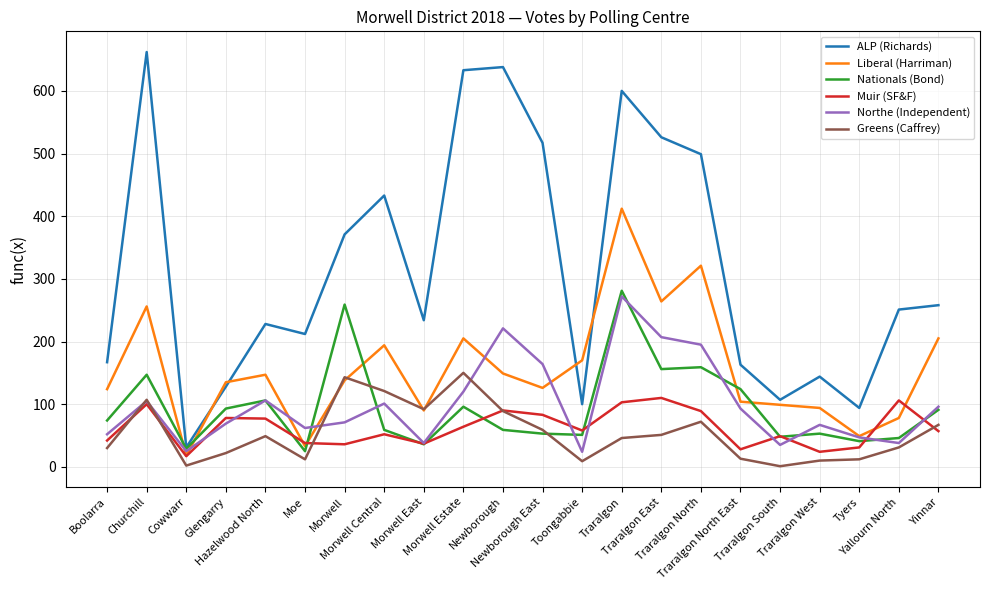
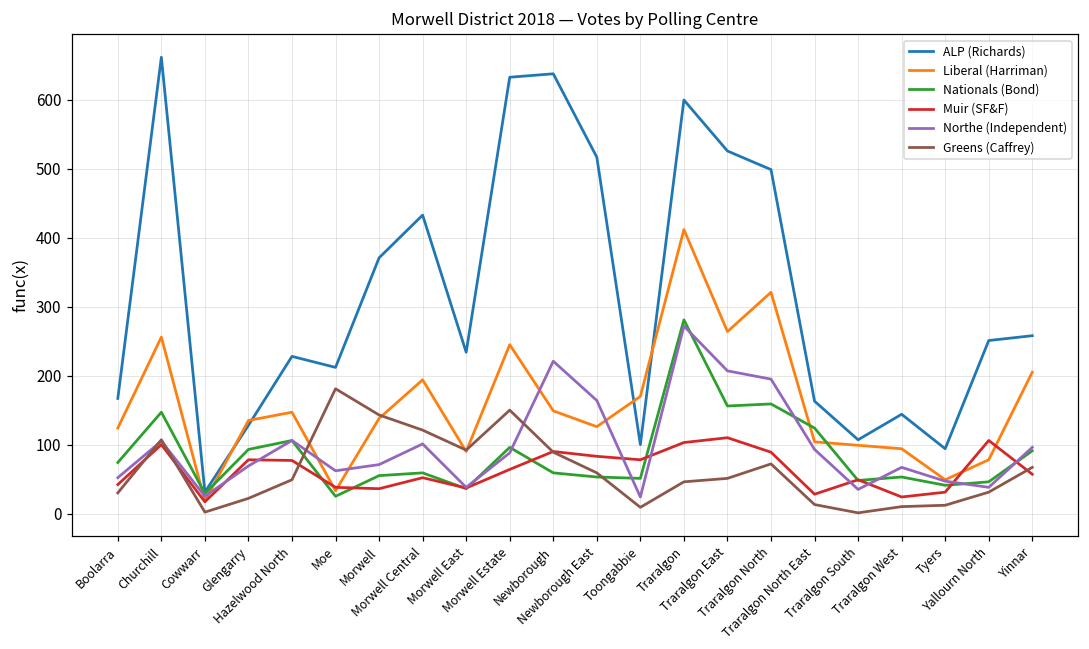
  {
    "ALP (Richards)": {
      "Boolarra": 170,
      "Churchill": 660,
      "Glengarry": 130,
      "Hazelwood North": 230,
      "Moe": 210,
      "Morwell": 370,
      "Morwell Central": 430,
      "Morwell East": 230,
      "Morwell Estate": 630,
      "Newborough": 640,
      "Newborough East": 520,
      "Toongabbie": 100,
      "Traralgon": 600,
      "Traralgon East": 530,
      "Traralgon North": 500,
      "Traralgon North East": 160,
      "Traralgon South": 110,
      "Traralgon West": 140,
      "Tyers": 90,
      "Yallourn North": 250,
      "Yinnar": 260
    },
    "Liberal (Harriman)": {
      "Boolarra": 120,
      "Churchill": 260,
      "Glengarry": 140,
      "Hazelwood North": 150,
      "Moe": 30,
      "Morwell": 140,
      "Morwell Central": 190,
-     "Morwell Estate": 210,
+     "Morwell Estate": 250,
      "Newborough": 150,
      "Newborough East": 130,
      "Toongabbie": 170,
      "Traralgon": 410,
      "Traralgon East": 260,
      "Traralgon North": 320,
      "Traralgon North East": 100,
      "Traralgon South": 100,
      "Traralgon West": 90,
      "Yallourn North": 80,
      "Yinnar": 210
    },
    "Nationals (Bond)": {
      "Boolarra": 70,
      "Churchill": 150,
      "Glengarry": 90,
      "Moe": 30,
-     "Morwell": 260,
+     "Morwell": 60,
      "Morwell Central": 60,
      "Morwell Estate": 100,
      "Newborough": 60,
      "Newborough East": 50,
      "Toongabbie": 50,
      "Traralgon": 280,
      "Traralgon East": 160,
      "Traralgon North": 160,
      "Traralgon North East": 120,
      "Traralgon West": 50,
      "Tyers": 40,
      "Yallourn North": 50,
      "Yinnar": 90
    },
    "Muir (SF&F)": {
      "Boolarra": 40,
      "Churchill": 100,
      "Glengarry": 80,
      "Hazelwood North": 80,
      "Moe": 40,
      "Morwell": 40,
      "Morwell Central": 50,
      "Morwell Estate": 60,
      "Newborough East": 80,
-     "Toongabbie": 60,
+     "Toongabbie": 80,
      "Traralgon": 100,
      "Traralgon East": 110,
      "Traralgon North": 90,
      "Traralgon North East": 30,
      "Traralgon West": 20,
      "Tyers": 30,
      "Yallourn North": 110,
      "Yinnar": 60
    },
    "Northe (Independent)": {
      "Boolarra": 50,
      "Glengarry": 70,
      "Moe": 60,
      "Morwell": 70,
      "Morwell Central": 100,
-     "Morwell Estate": 120,
+     "Morwell Estate": 90,
      "Newborough": 220,
      "Newborough East": 160,
      "Toongabbie": 20,
      "Traralgon": 270,
      "Traralgon East": 210,
      "Traralgon North": 200,
      "Traralgon North East": 90,
      "Traralgon South": 40,
      "Traralgon West": 70,
      "Yallourn North": 40,
      "Yinnar": 100
    },
    "Greens (Caffrey)": {
      "Boolarra": 30,
      "Cowwarr": 0,
      "Glengarry": 20,
      "Hazelwood North": 50,
-     "Moe": 10,
+     "Moe": 180,
      "Morwell": 140,
      "Morwell Central": 120,
      "Morwell Estate": 150,
      "Newborough East": 60,
      "Toongabbie": 10,
      "Traralgon": 50,
      "Traralgon East": 50,
      "Traralgon North": 70,
      "Traralgon North East": 10,
      "Traralgon South": 0,
      "Traralgon West": 10,
      "Tyers": 10,
      "Yallourn North": 30,
      "Yinnar": 70
    }
  }
